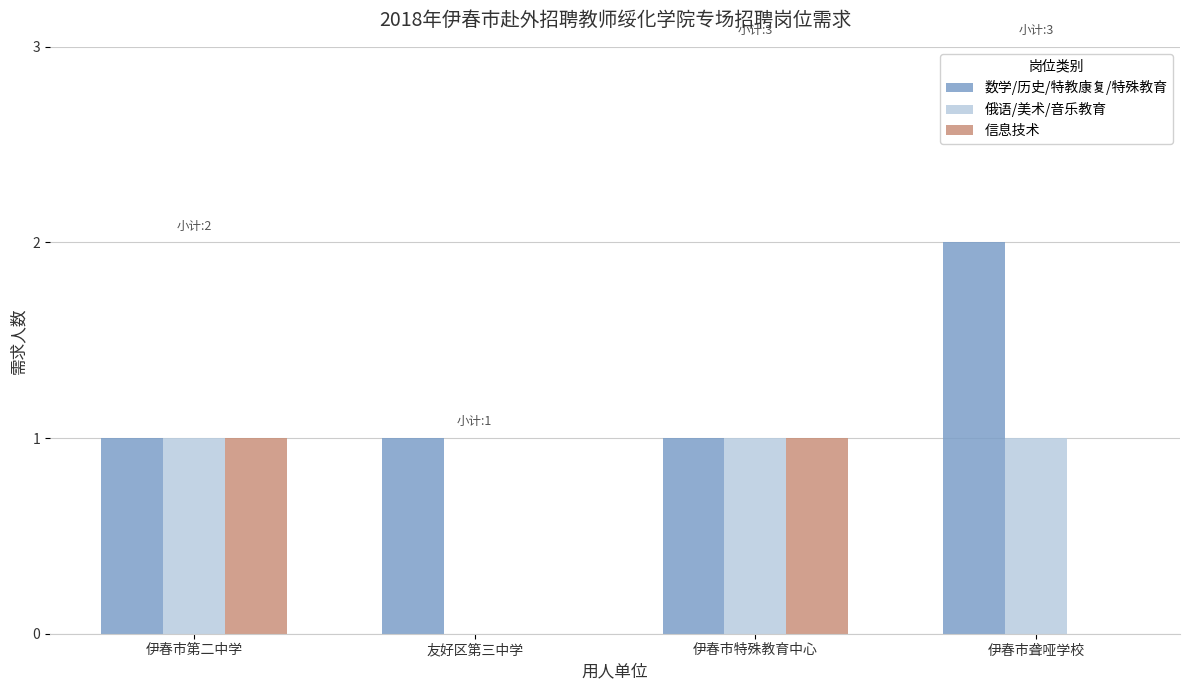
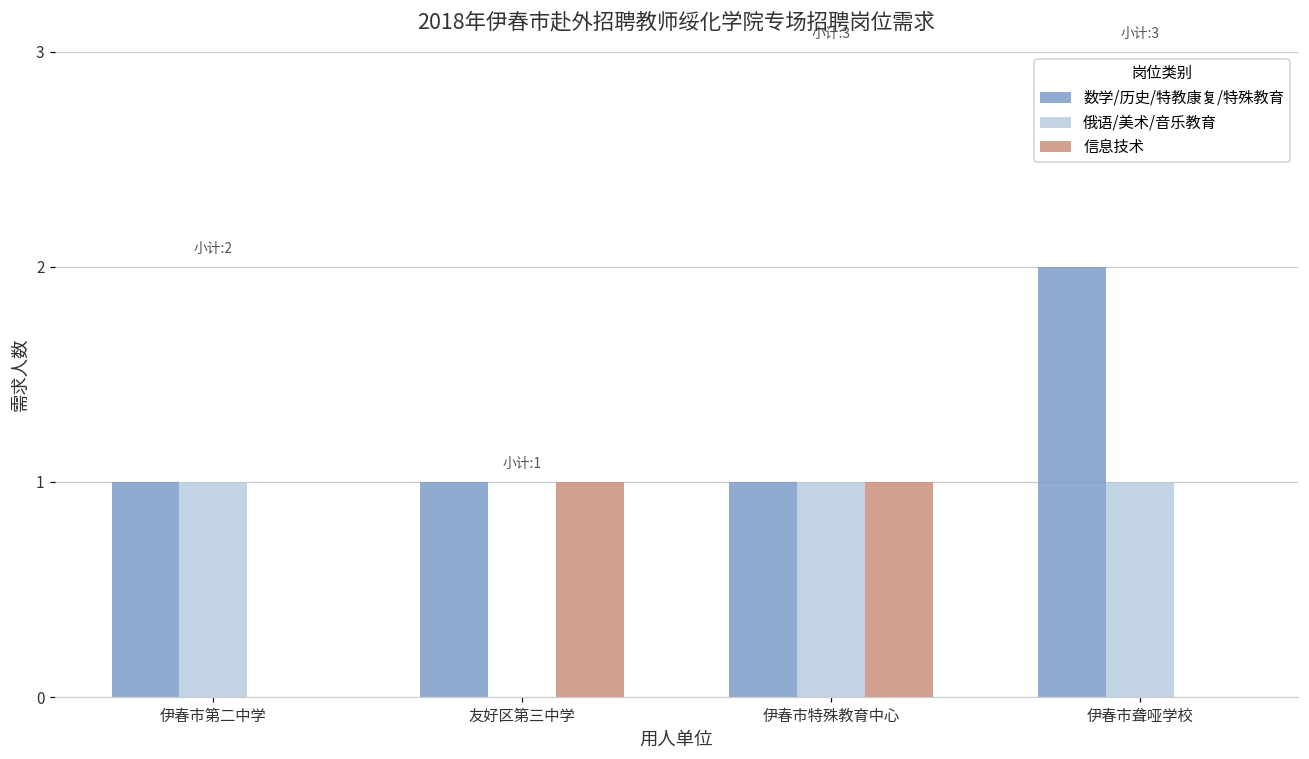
  {
    "数学/历史/特教康复/特殊教育": {
      "伊春市第二中学": 1,
      "友好区第三中学": 1,
      "伊春市特殊教育中心": 1,
      "伊春市聋哑学校": 2
    },
    "俄语/美术/音乐教育": {
      "伊春市第二中学": 1,
      "友好区第三中学": 0,
      "伊春市特殊教育中心": 1,
      "伊春市聋哑学校": 1
    },
    "信息技术": {
-     "伊春市第二中学": 1,
-     "友好区第三中学": 0,
+     "伊春市第二中学": 0,
+     "友好区第三中学": 1,
      "伊春市特殊教育中心": 1,
      "伊春市聋哑学校": 0
    }
  }
